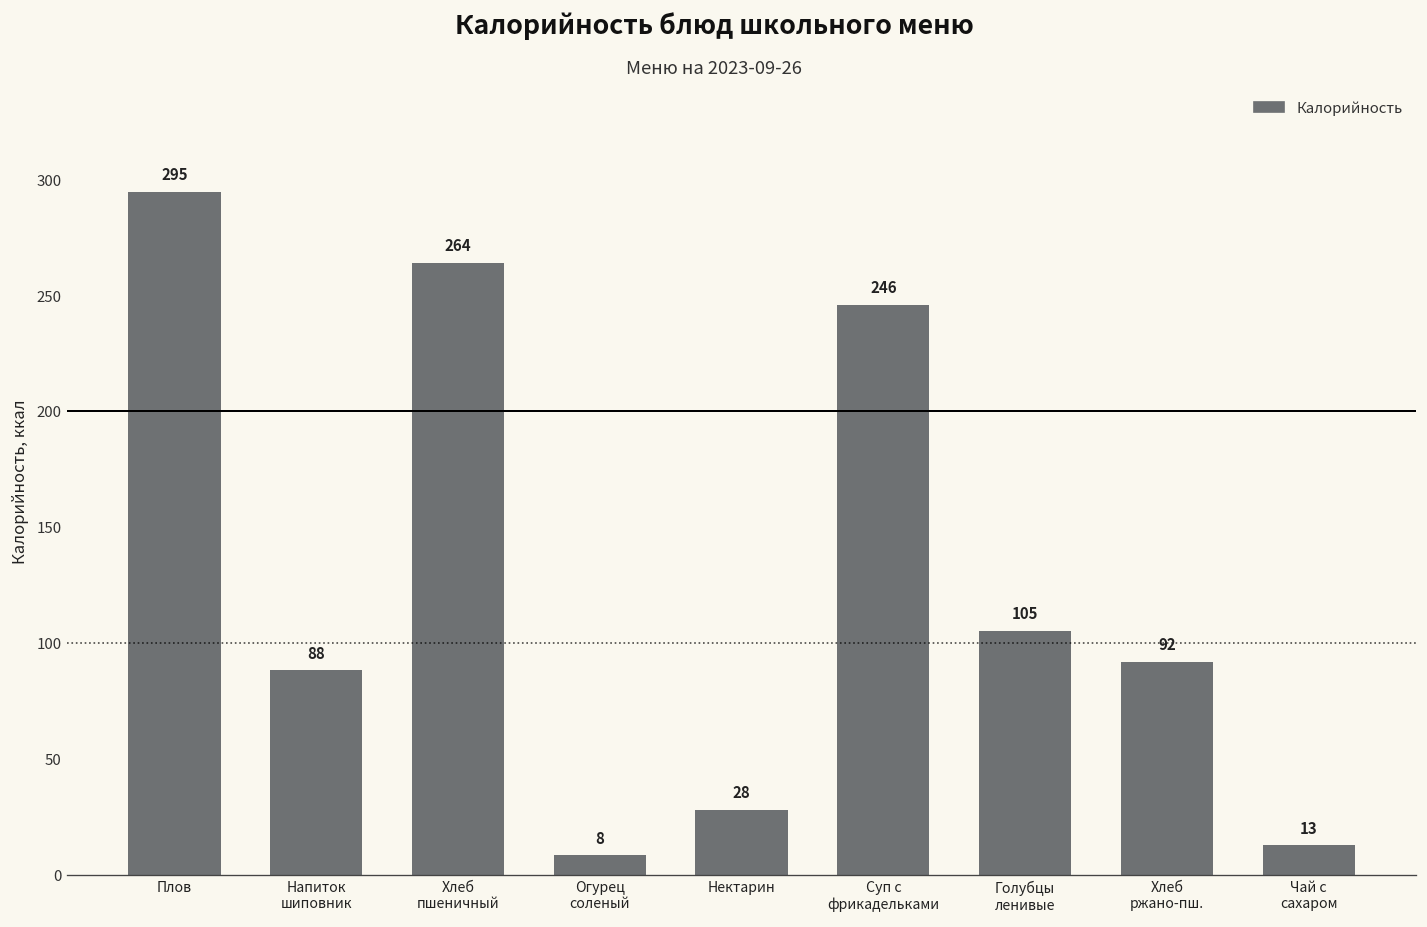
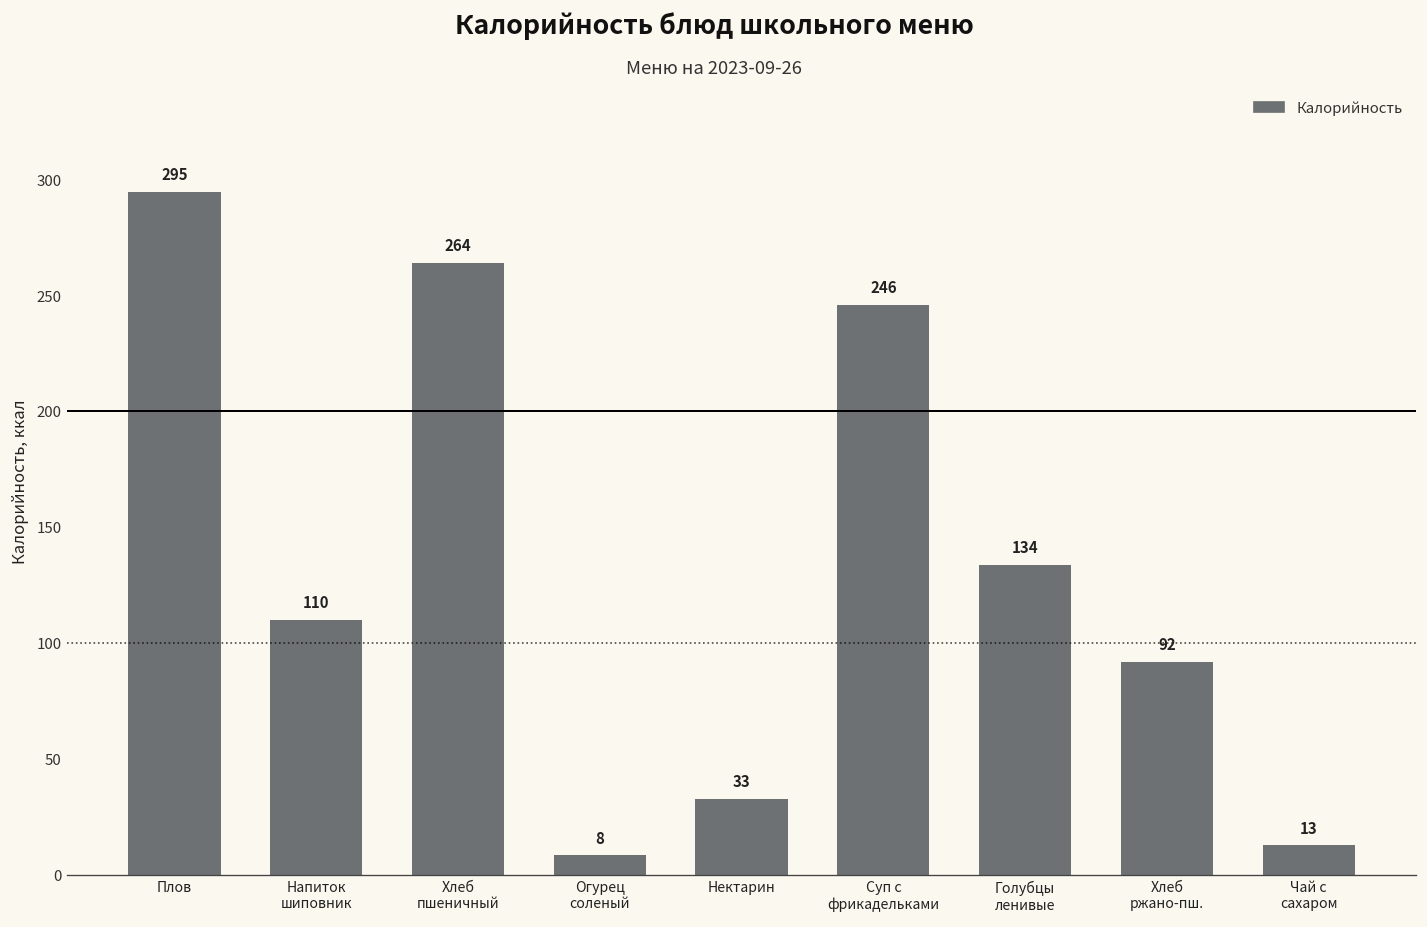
  {
    "Плов": 295,
-   "Напиток шиповник": 88,
+   "Напиток шиповник": 110,
    "Хлеб пшеничный": 264,
    "Огурец соленый": 8,
-   "Нектарин": 28,
+   "Нектарин": 33,
    "Суп с фрикадельками": 246,
-   "Голубцы ленивые": 105,
+   "Голубцы ленивые": 134,
    "Хлеб ржано-пш.": 92,
    "Чай с сахаром": 13
  }
